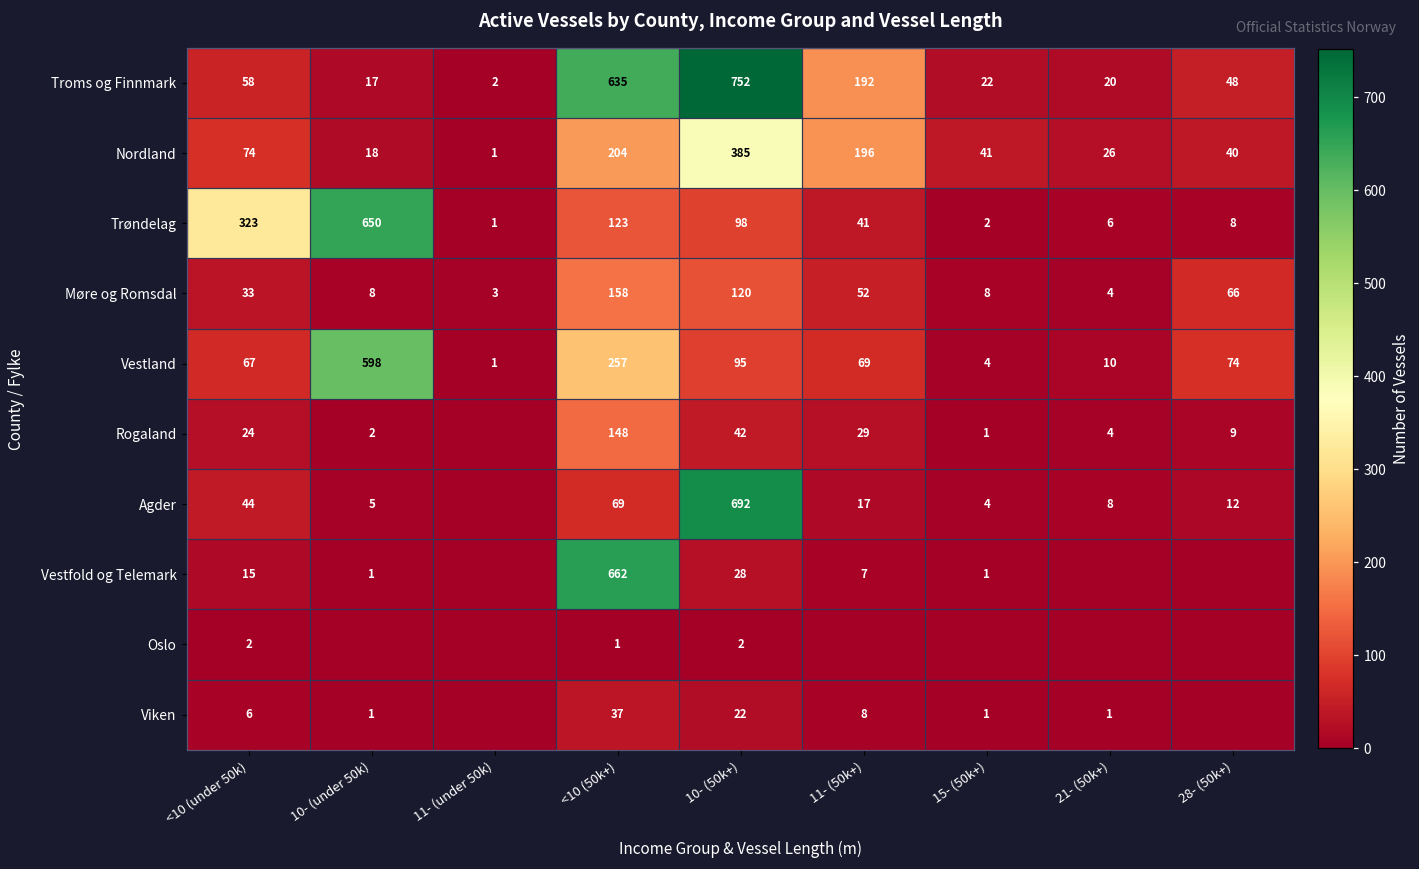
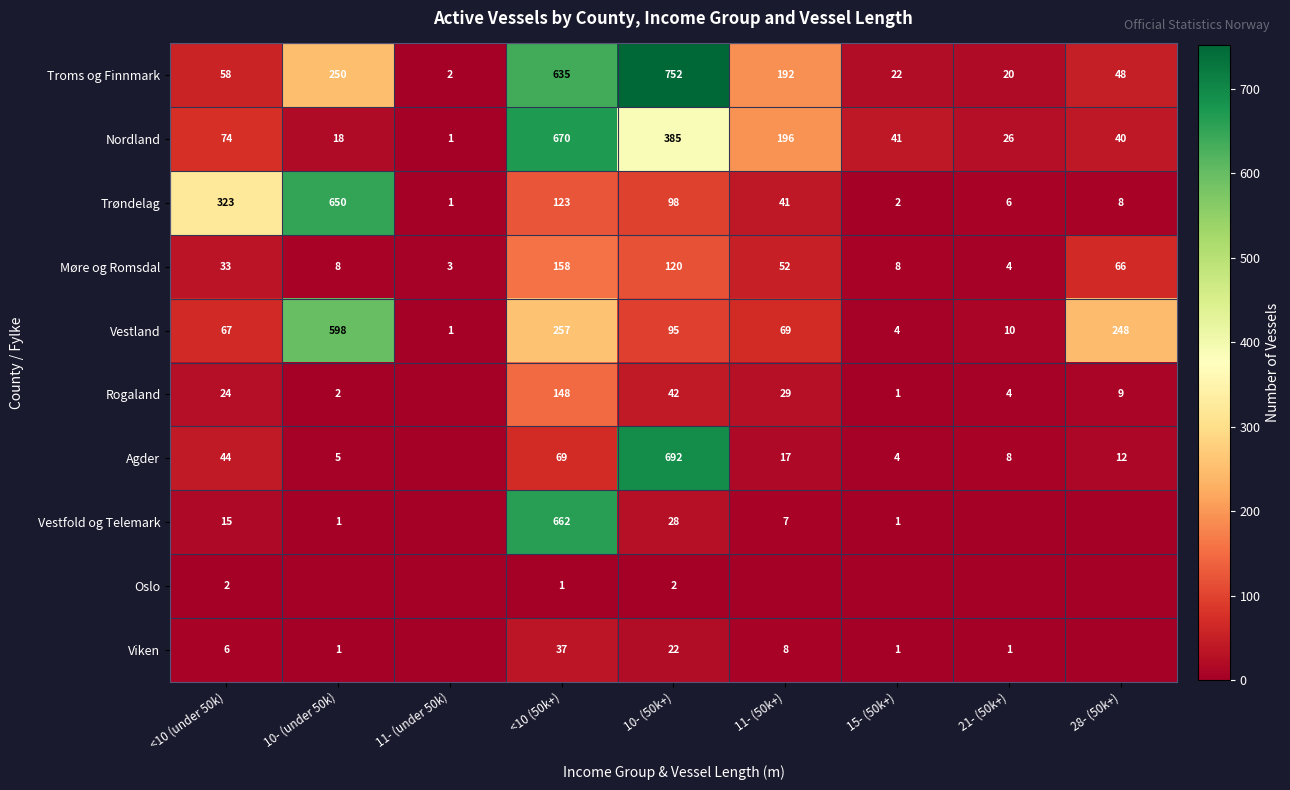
  {
    "Troms og Finnmark": {
      "<10 (under 50k)": 58,
-     "10- (under 50k)": 17,
+     "10- (under 50k)": 250,
      "11- (under 50k)": 2,
      "<10 (50k+)": 635,
      "10- (50k+)": 752,
      "11- (50k+)": 192,
      "15- (50k+)": 22,
      "21- (50k+)": 20,
      "28- (50k+)": 48
    },
    "Nordland": {
      "<10 (under 50k)": 74,
      "10- (under 50k)": 18,
      "11- (under 50k)": 1,
-     "<10 (50k+)": 204,
+     "<10 (50k+)": 670,
      "10- (50k+)": 385,
      "11- (50k+)": 196,
      "15- (50k+)": 41,
      "21- (50k+)": 26,
      "28- (50k+)": 40
    },
    "Trøndelag": {
      "<10 (under 50k)": 323,
      "10- (under 50k)": 650,
      "11- (under 50k)": 1,
      "<10 (50k+)": 123,
      "10- (50k+)": 98,
      "11- (50k+)": 41,
      "15- (50k+)": 2,
      "21- (50k+)": 6,
      "28- (50k+)": 8
    },
    "Møre og Romsdal": {
      "<10 (under 50k)": 33,
      "10- (under 50k)": 8,
      "11- (under 50k)": 3,
      "<10 (50k+)": 158,
      "10- (50k+)": 120,
      "11- (50k+)": 52,
      "15- (50k+)": 8,
      "21- (50k+)": 4,
      "28- (50k+)": 66
    },
    "Vestland": {
      "<10 (under 50k)": 67,
      "10- (under 50k)": 598,
      "11- (under 50k)": 1,
      "<10 (50k+)": 257,
      "10- (50k+)": 95,
      "11- (50k+)": 69,
      "15- (50k+)": 4,
      "21- (50k+)": 10,
-     "28- (50k+)": 74
+     "28- (50k+)": 248
    },
    "Rogaland": {
      "<10 (under 50k)": 24,
      "10- (under 50k)": 2,
      "<10 (50k+)": 148,
      "10- (50k+)": 42,
      "11- (50k+)": 29,
      "15- (50k+)": 1,
      "21- (50k+)": 4,
      "28- (50k+)": 9
    },
    "Agder": {
      "<10 (under 50k)": 44,
      "10- (under 50k)": 5,
      "<10 (50k+)": 69,
      "10- (50k+)": 692,
      "11- (50k+)": 17,
      "15- (50k+)": 4,
      "21- (50k+)": 8,
      "28- (50k+)": 12
    },
    "Vestfold og Telemark": {
      "<10 (under 50k)": 15,
      "10- (under 50k)": 1,
      "<10 (50k+)": 662,
      "10- (50k+)": 28,
      "11- (50k+)": 7,
      "15- (50k+)": 1
    },
    "Oslo": {
      "<10 (under 50k)": 2,
      "<10 (50k+)": 1,
      "10- (50k+)": 2
    },
    "Viken": {
      "<10 (under 50k)": 6,
      "10- (under 50k)": 1,
      "<10 (50k+)": 37,
      "10- (50k+)": 22,
      "11- (50k+)": 8,
      "15- (50k+)": 1,
      "21- (50k+)": 1
    }
  }
